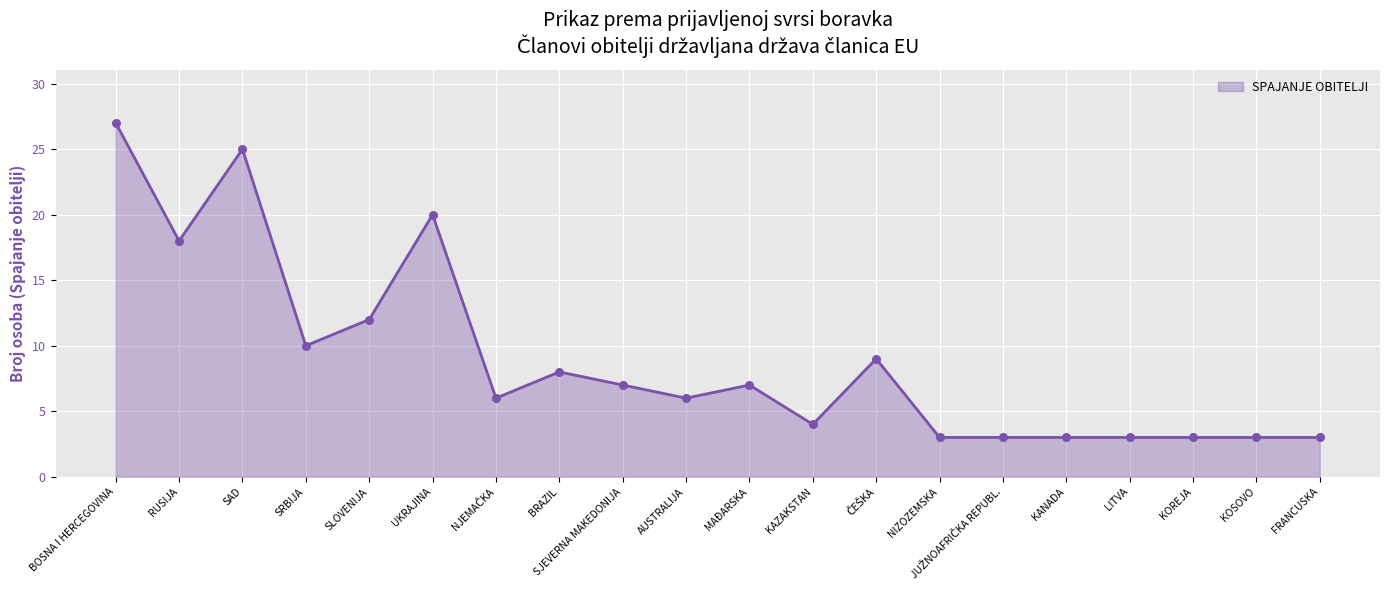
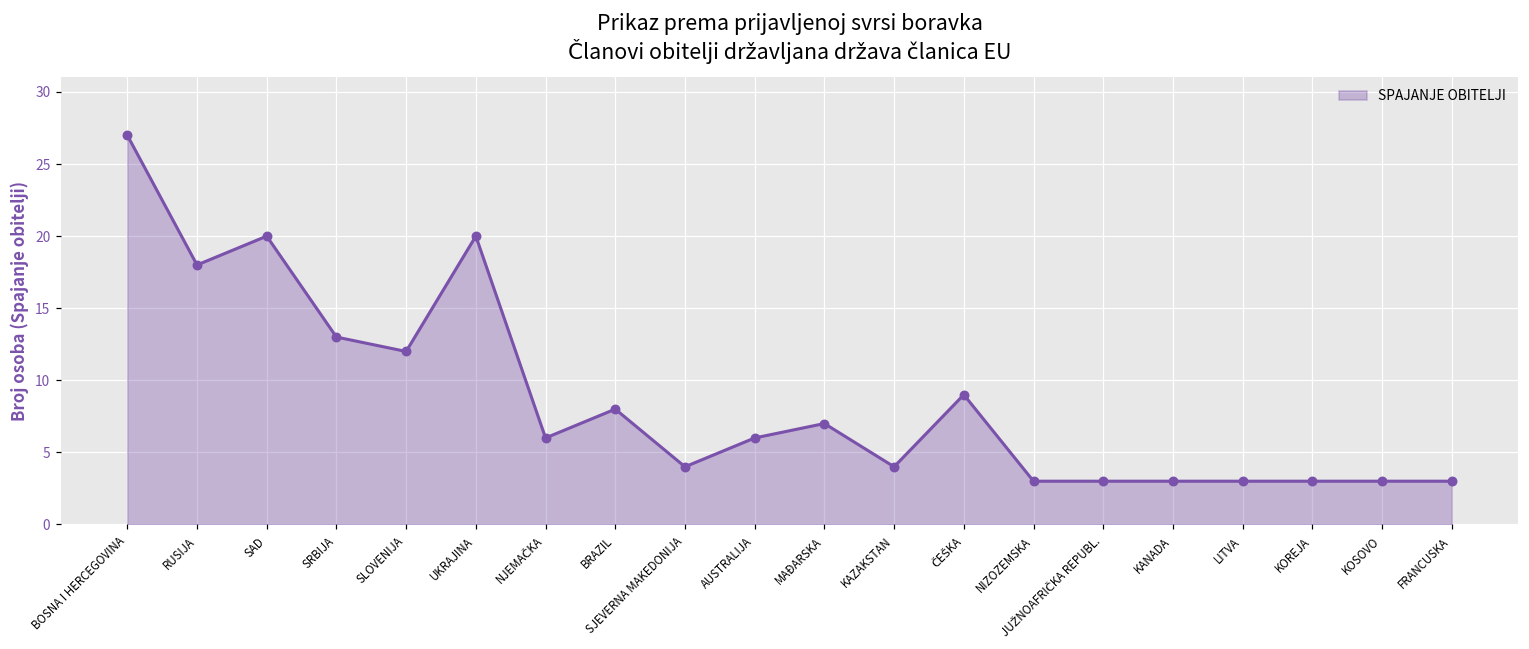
  {
    "BOSNA I HERCEGOVINA": 27,
    "RUSIJA": 18,
-   "SAD": 25,
-   "SRBIJA": 10,
+   "SAD": 20,
+   "SRBIJA": 13,
    "SLOVENIJA": 12,
    "UKRAJINA": 20,
    "NJEMAČKA": 6,
    "BRAZIL": 8,
-   "SJEVERNA MAKEDONIJA": 7,
+   "SJEVERNA MAKEDONIJA": 4,
    "AUSTRALIJA": 6,
    "MAĐARSKA": 7,
    "KAZAKSTAN": 4,
    "ČEŠKA": 9,
    "NIZOZEMSKA": 3,
    "JUŽNOAFRIČKA REPUBL.": 3,
    "KANADA": 3,
    "LITVA": 3,
    "KOREJA": 3,
    "KOSOVO": 3,
    "FRANCUSKA": 3
  }
